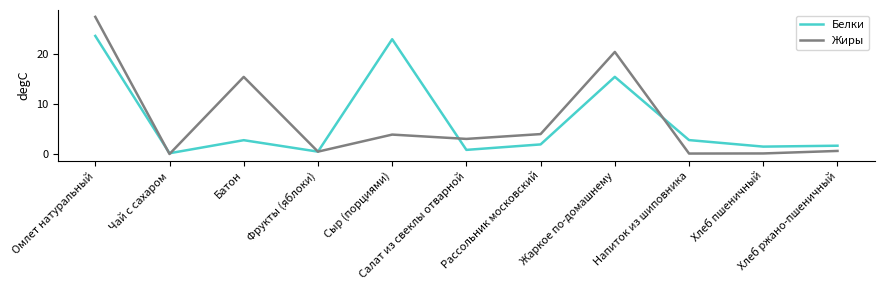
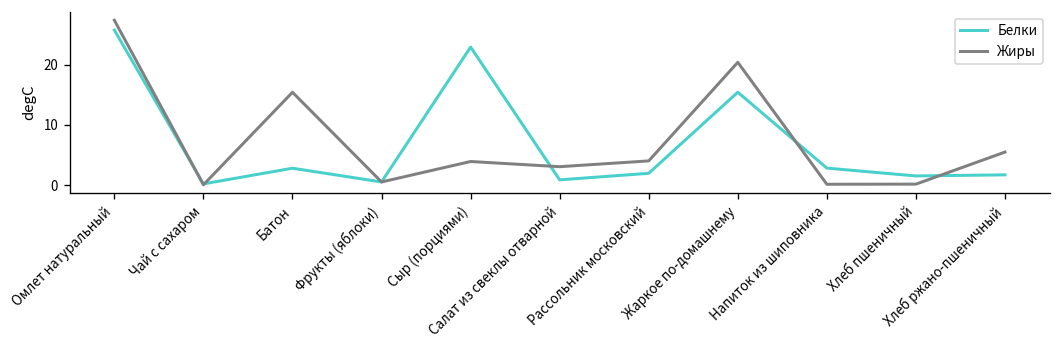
  {
    "Белки": {
-     "Омлет натуральный": 24,
+     "Омлет натуральный": 26,
      "Батон": 3,
      "Сыр (порциями)": 23,
      "Салат из свеклы отварной": 1,
      "Рассольник московский": 2,
      "Жаркое по-домашнему": 15,
      "Напиток из шиповника": 3,
      "Хлеб пшеничный": 2,
      "Хлеб ржано-пшеничный": 2
    },
    "Жиры": {
      "Омлет натуральный": 27,
      "Батон": 15,
      "Сыр (порциями)": 4,
      "Салат из свеклы отварной": 3,
      "Рассольник московский": 4,
      "Жаркое по-домашнему": 20,
      "Напиток из шиповника": 0,
      "Хлеб пшеничный": 0,
-     "Хлеб ржано-пшеничный": 1
+     "Хлеб ржано-пшеничный": 5
    }
  }
